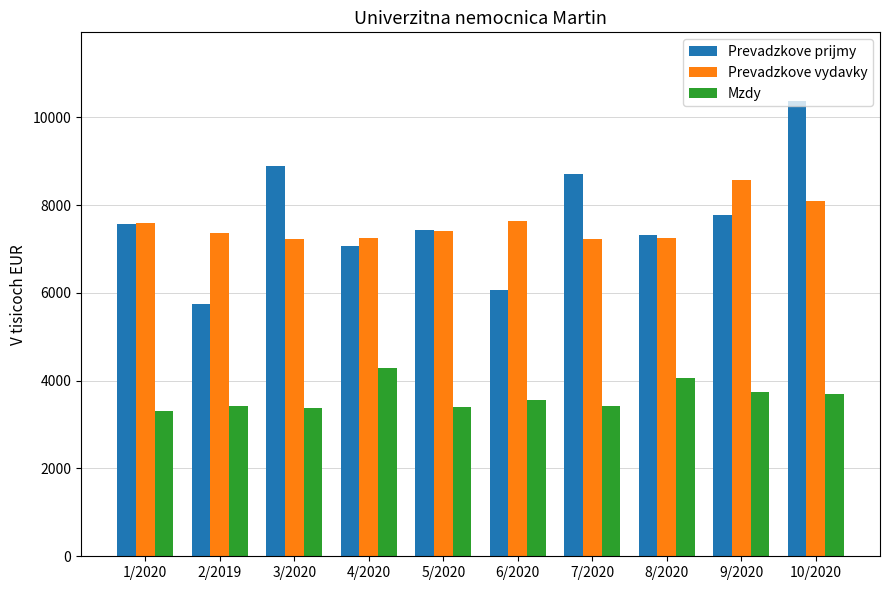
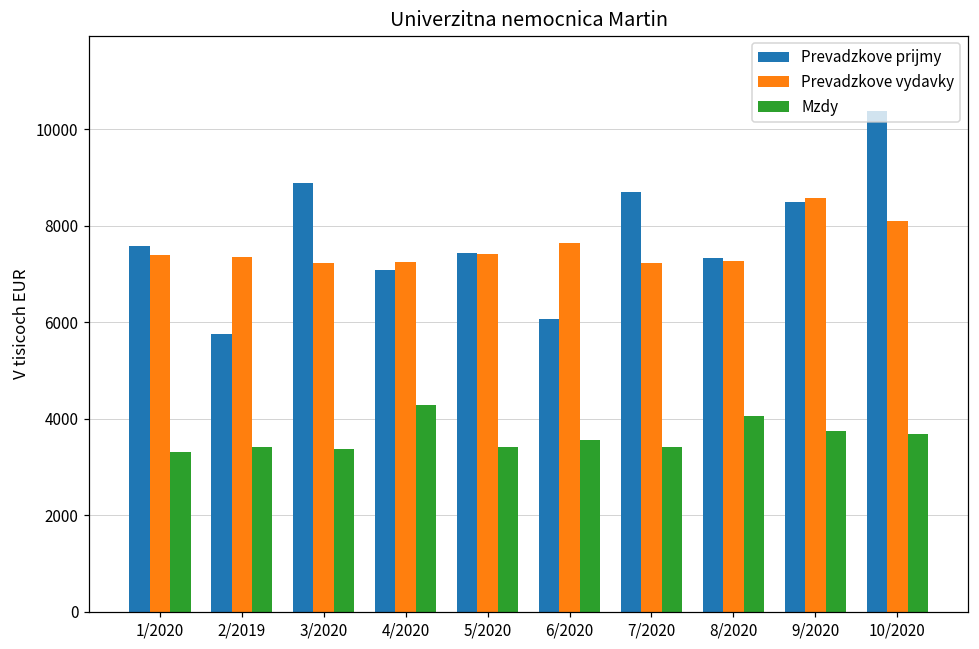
  {
    "Prevadzkove prijmy": {
      "1/2020": 7600,
      "2/2019": 5800,
      "3/2020": 8900,
      "4/2020": 7100,
      "5/2020": 7400,
      "6/2020": 6100,
      "7/2020": 8700,
      "8/2020": 7300,
-     "9/2020": 7800
+     "9/2020": 8500
    },
    "Prevadzkove vydavky": {
-     "1/2020": 7600,
+     "1/2020": 7400,
      "2/2019": 7400,
      "3/2020": 7200,
      "4/2020": 7200,
      "5/2020": 7400,
      "6/2020": 7600,
      "7/2020": 7200,
      "8/2020": 7300,
      "9/2020": 8600,
      "10/2020": 8100
    },
    "Mzdy": {
      "1/2020": 3300,
      "2/2019": 3400,
      "3/2020": 3400,
      "4/2020": 4300,
      "5/2020": 3400,
      "6/2020": 3600,
      "7/2020": 3400,
      "8/2020": 4100,
      "9/2020": 3700,
      "10/2020": 3700
    }
  }
